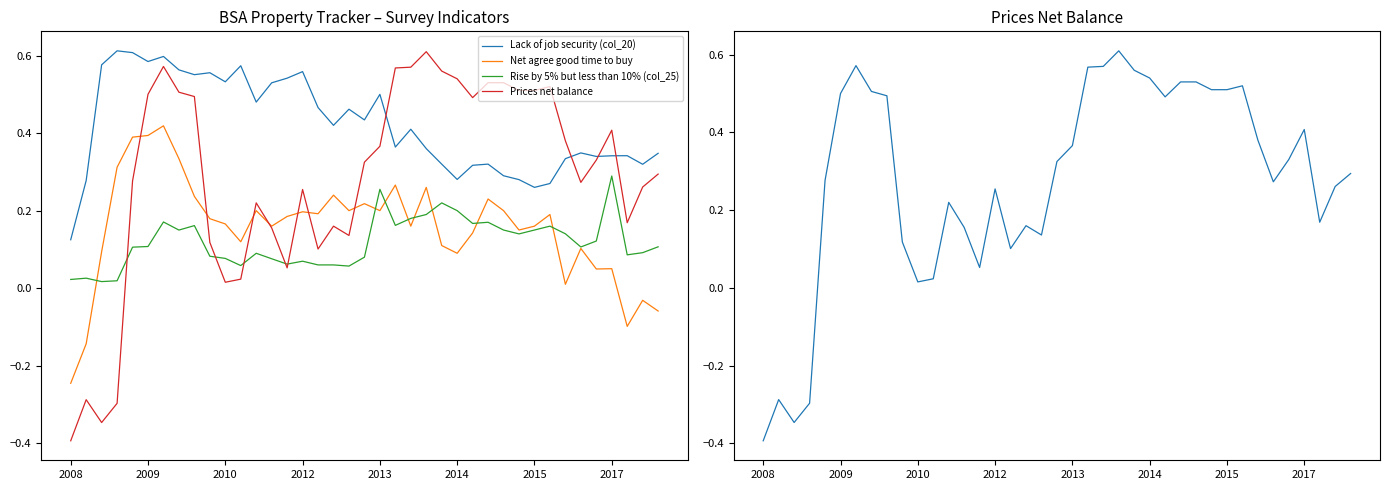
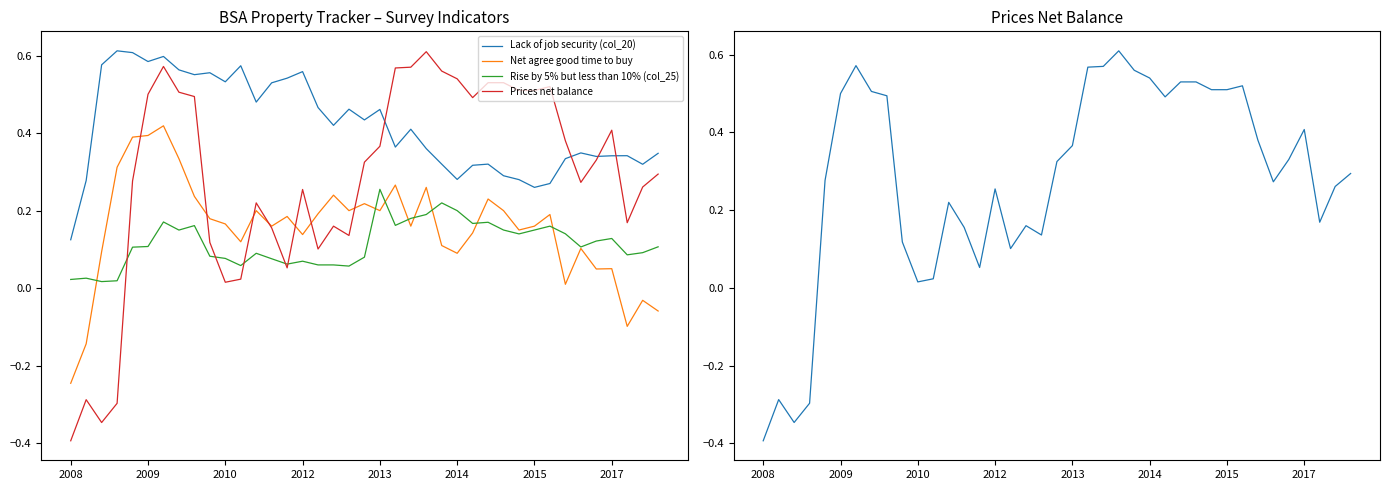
  {
    "BSA Property Tracker – Survey Indicators": {
      "Lack of job security (col_20)": {
        "2008": 0.12,
        "2009": 0.58,
        "2010": 0.53,
        "2012": 0.56,
-       "2013": 0.50,
+       "2013": 0.46,
        "2014": 0.28,
        "2015": 0.26,
        "2017": 0.34
      },
      "Net agree good time to buy": {
        "2008": -0.25,
        "2009": 0.39,
        "2010": 0.17,
-       "2012": 0.20,
+       "2012": 0.14,
        "2013": 0.20,
        "2014": 0.09,
        "2015": 0.16,
        "2017": 0.05
      },
      "Rise by 5% but less than 10% (col_25)": {
        "2008": 0.02,
        "2009": 0.11,
        "2010": 0.08,
        "2012": 0.07,
        "2013": 0.26,
        "2014": 0.20,
        "2015": 0.15,
-       "2017": 0.29
+       "2017": 0.13
      },
      "Prices net balance": {
        "2008": -0.39,
        "2009": 0.50,
        "2010": 0.02,
        "2012": 0.25,
        "2013": 0.37,
        "2014": 0.54,
        "2017": 0.41
      }
    },
    "Prices Net Balance": {
      "2008": -0.39,
      "2009": 0.50,
      "2010": 0.02,
      "2012": 0.25,
      "2013": 0.37,
      "2014": 0.54,
      "2015": 0.51,
      "2017": 0.41
    }
  }
